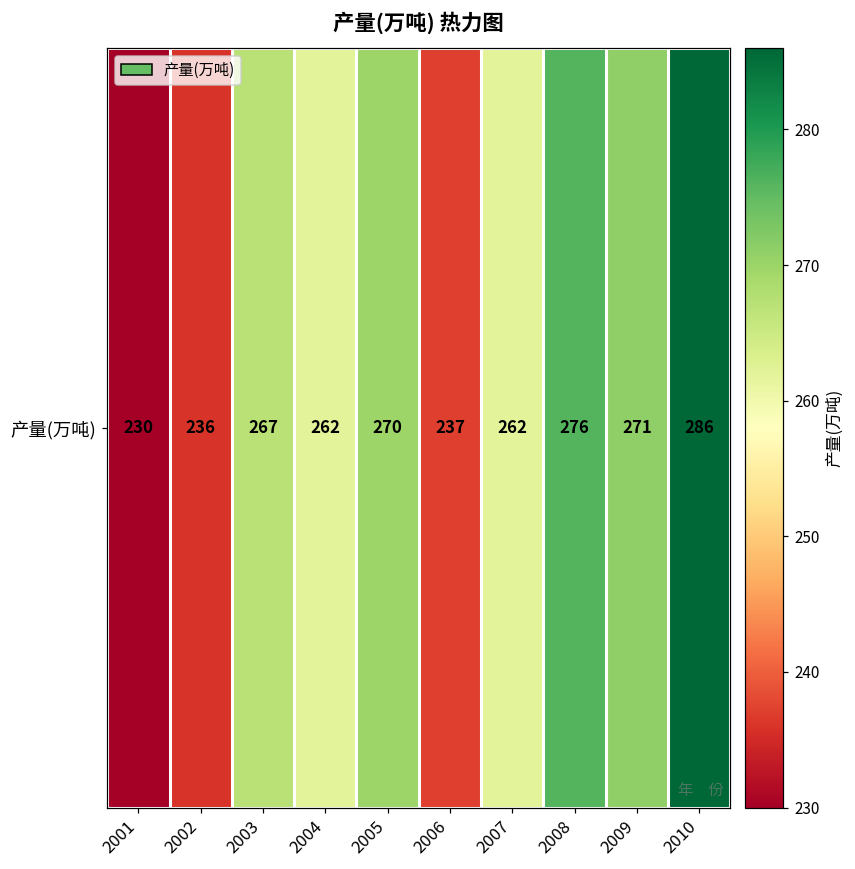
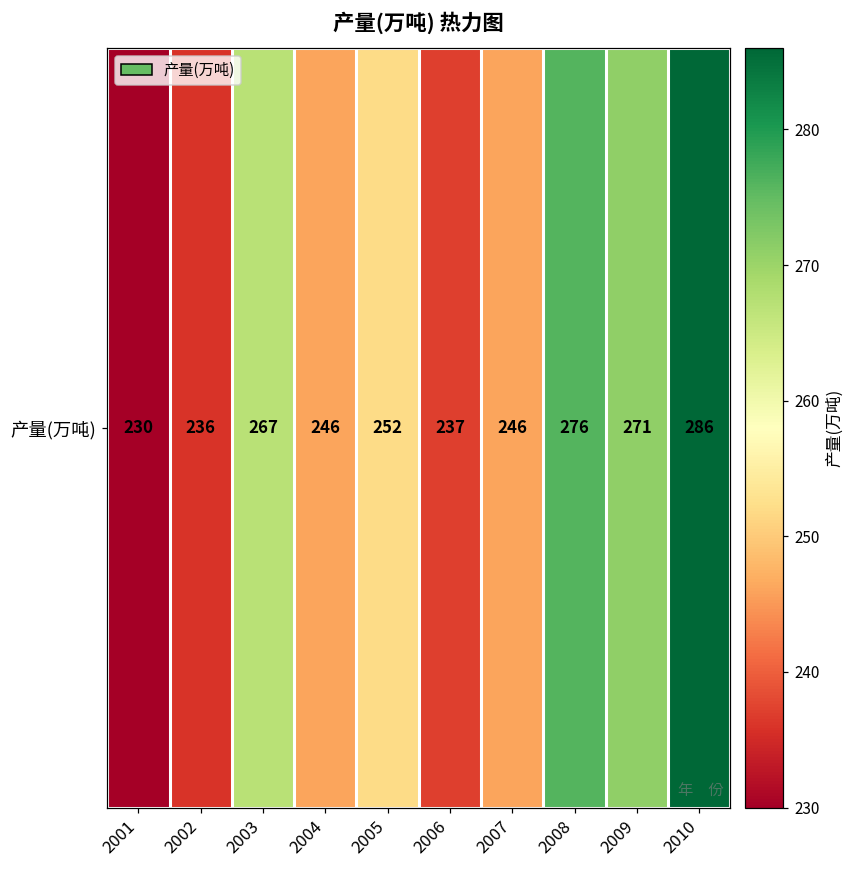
  {
    "产量(万吨)": {
      "2001": 230,
      "2002": 236,
      "2003": 267,
-     "2004": 262,
-     "2005": 270,
+     "2004": 246,
+     "2005": 252,
      "2006": 237,
-     "2007": 262,
+     "2007": 246,
      "2008": 276,
      "2009": 271
    }
  }
